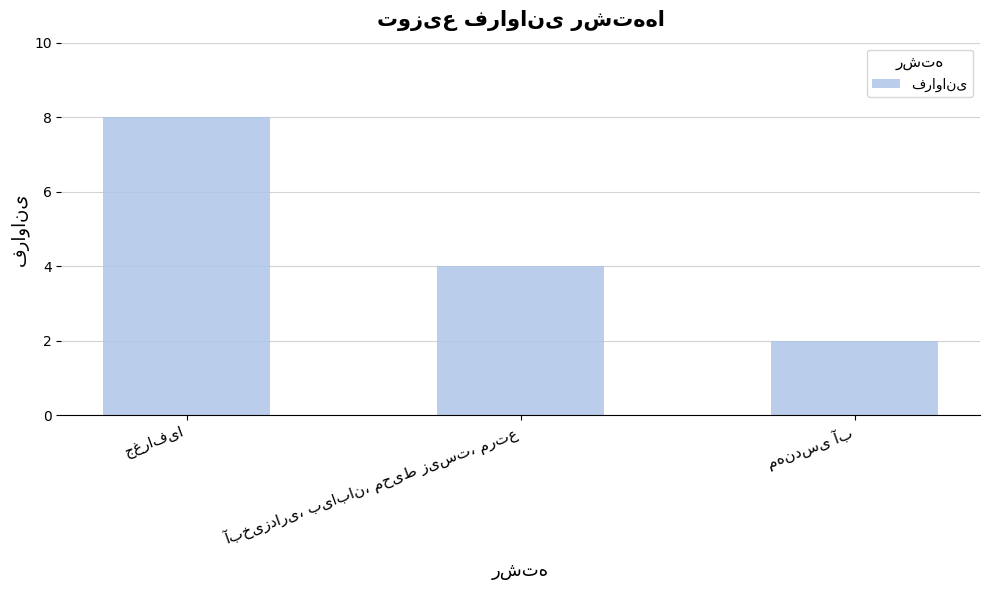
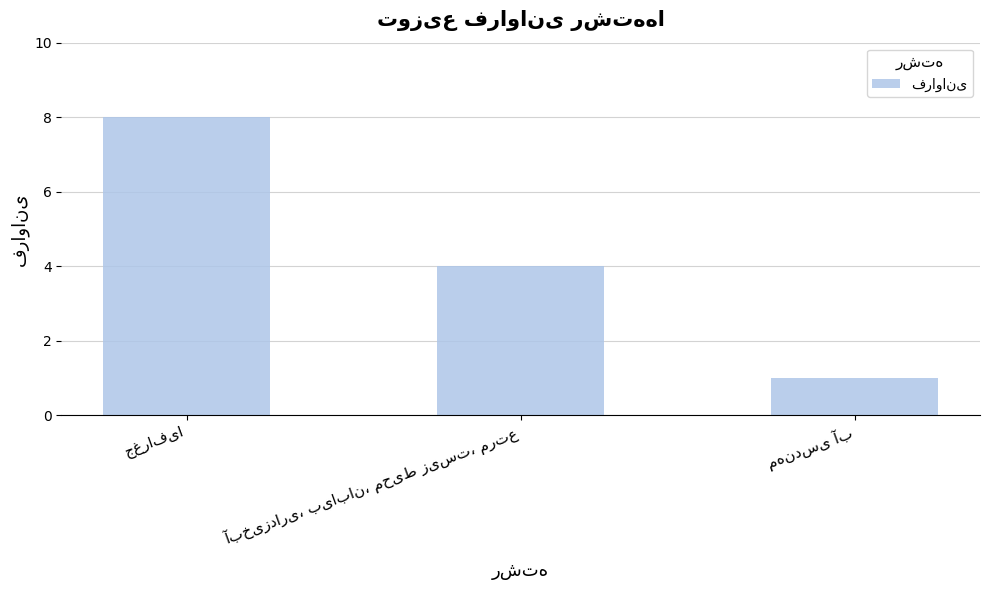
  {
    "جغرافیا": 8,
    "آبخیزداری، بیابان، محیط زیست، مرتع": 4,
-   "مهندسی آب": 2
+   "مهندسی آب": 1
  }
